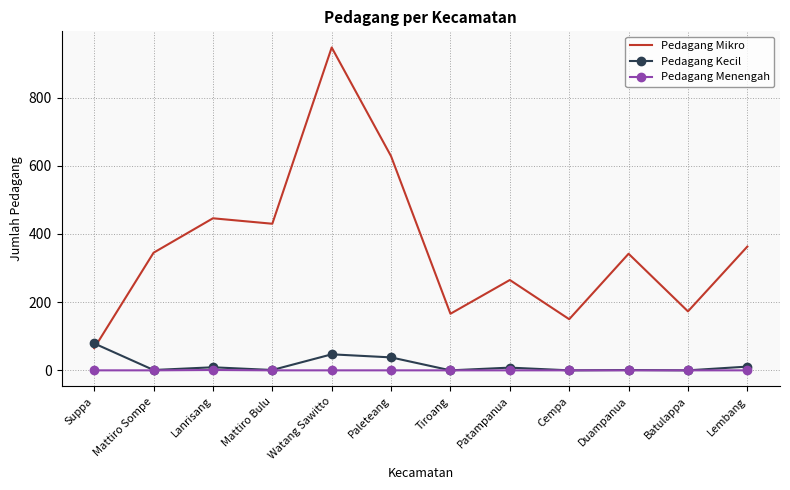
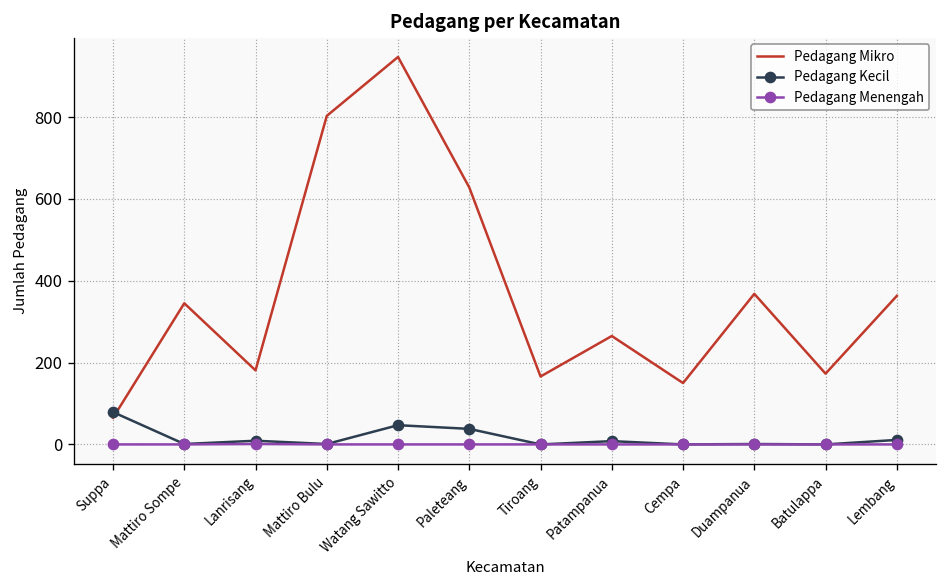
  {
    "Pedagang Mikro": {
      "Suppa": 70,
      "Mattiro Sompe": 350,
-     "Lanrisang": 450,
-     "Mattiro Bulu": 430,
+     "Lanrisang": 180,
+     "Mattiro Bulu": 800,
      "Watang Sawitto": 950,
      "Paleteang": 630,
      "Tiroang": 170,
      "Patampanua": 270,
      "Cempa": 150,
-     "Duampanua": 340,
+     "Duampanua": 370,
      "Batulappa": 170,
      "Lembang": 360
    },
    "Pedagang Kecil": {
      "Suppa": 80,
      "Lanrisang": 10,
      "Watang Sawitto": 50,
      "Paleteang": 40,
      "Patampanua": 10,
      "Lembang": 10
    },
    "Pedagang Menengah": {
      "Suppa": 0,
      "Lanrisang": 0,
      "Watang Sawitto": 0,
      "Paleteang": 0,
      "Patampanua": 0,
      "Lembang": 0
    }
  }
